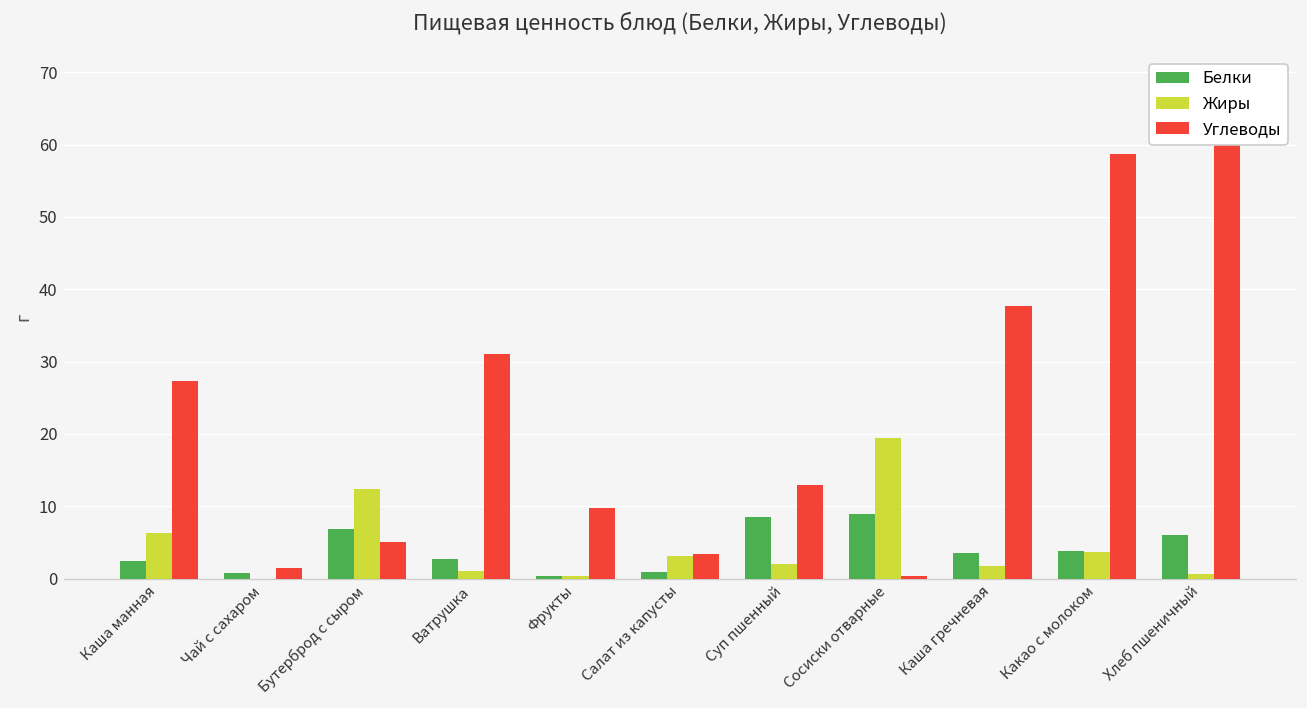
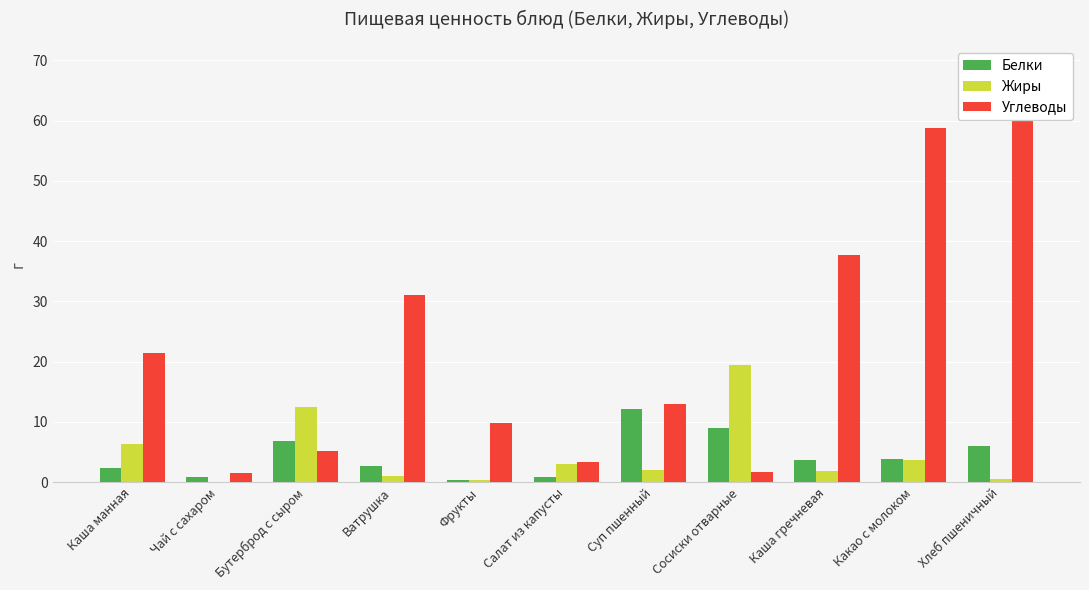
  {
    "Белки": {
      "Каша манная": 2,
      "Чай с сахаром": 1,
      "Бутерброд с сыром": 7,
      "Ватрушка": 3,
      "Салат из капусты": 1,
-     "Суп пшенный": 9,
+     "Суп пшенный": 12,
      "Сосиски отварные": 9,
      "Каша гречневая": 4,
      "Какао с молоком": 4,
      "Хлеб пшеничный": 6
    },
    "Жиры": {
      "Каша манная": 6,
      "Чай с сахаром": 0,
      "Бутерброд с сыром": 12,
      "Ватрушка": 1,
      "Салат из капусты": 3,
      "Суп пшенный": 2,
      "Сосиски отварные": 20,
      "Каша гречневая": 2,
      "Какао с молоком": 4,
      "Хлеб пшеничный": 1
    },
    "Углеводы": {
-     "Каша манная": 27,
+     "Каша манная": 22,
      "Чай с сахаром": 2,
      "Бутерброд с сыром": 5,
      "Ватрушка": 31,
      "Фрукты": 10,
      "Салат из капусты": 3,
      "Суп пшенный": 13,
-     "Сосиски отварные": 0,
+     "Сосиски отварные": 2,
      "Каша гречневая": 38,
      "Какао с молоком": 59
    }
  }
